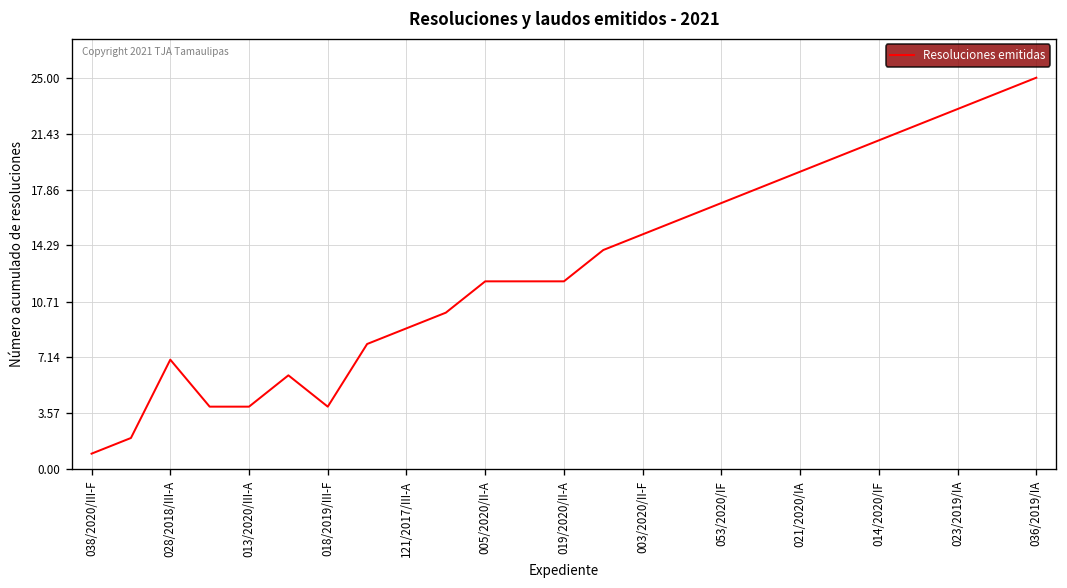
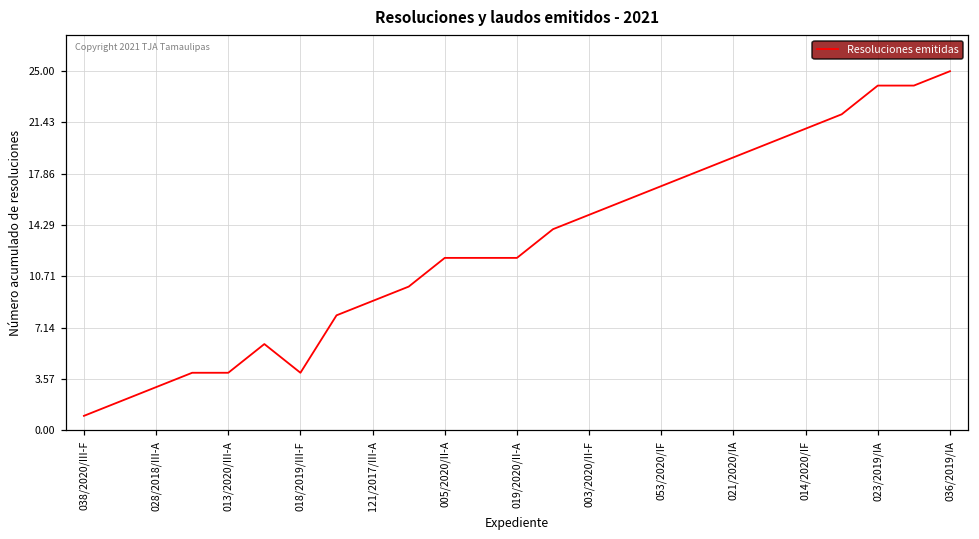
  {
    "038/2020/III-F": 1,
-   "028/2018/III-A": 7,
+   "028/2018/III-A": 3,
    "013/2020/III-A": 4,
    "018/2019/III-F": 4,
    "121/2017/III-A": 9,
    "005/2020/II-A": 12,
    "019/2020/II-A": 12,
    "003/2020/II-F": 15,
    "053/2020/IF": 17,
    "021/2020/IA": 19,
    "014/2020/IF": 21,
-   "023/2019/IA": 23,
+   "023/2019/IA": 24,
    "036/2019/IA": 25
  }
